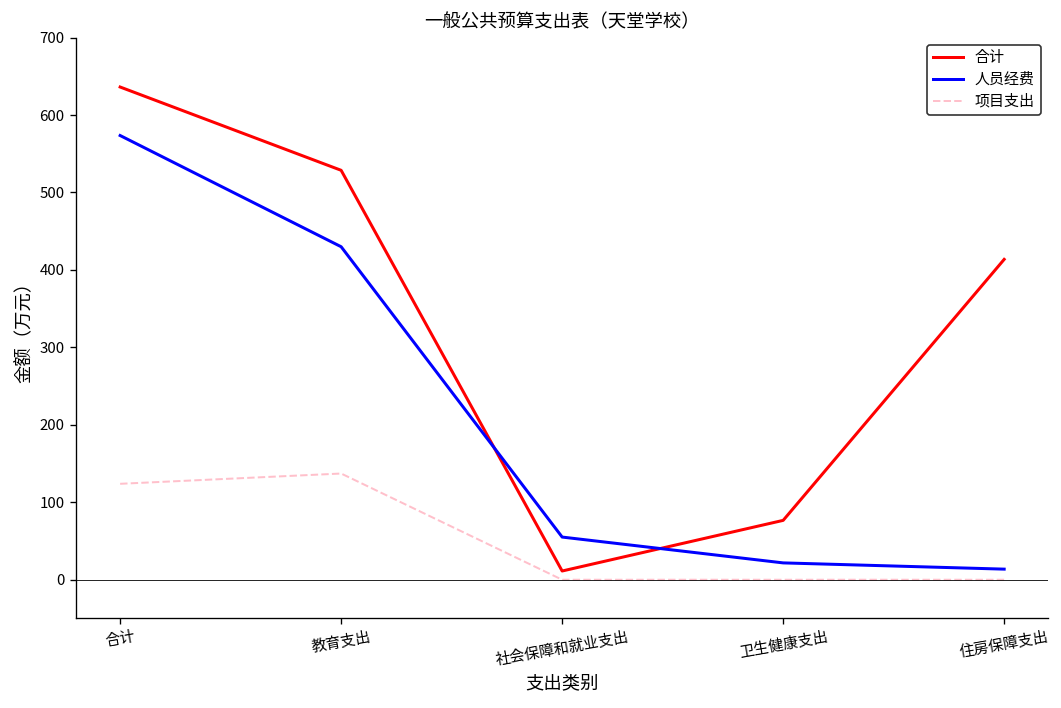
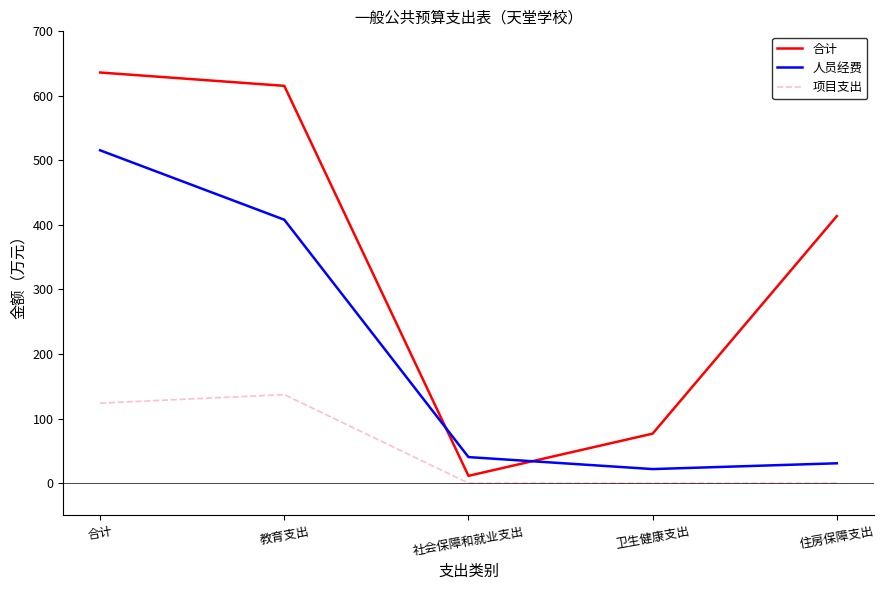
  {
    "合计": {
      "合计": 640,
-     "教育支出": 530,
+     "教育支出": 620,
      "社会保障和就业支出": 10,
      "卫生健康支出": 80,
      "住房保障支出": 410
    },
    "人员经费": {
-     "合计": 570,
-     "教育支出": 430,
-     "社会保障和就业支出": 60,
+     "合计": 520,
+     "教育支出": 410,
+     "社会保障和就业支出": 40,
      "卫生健康支出": 20,
-     "住房保障支出": 10
+     "住房保障支出": 30
    },
    "项目支出": {
      "合计": 120,
      "教育支出": 140,
      "社会保障和就业支出": 0,
      "卫生健康支出": 0,
      "住房保障支出": 0
    }
  }
